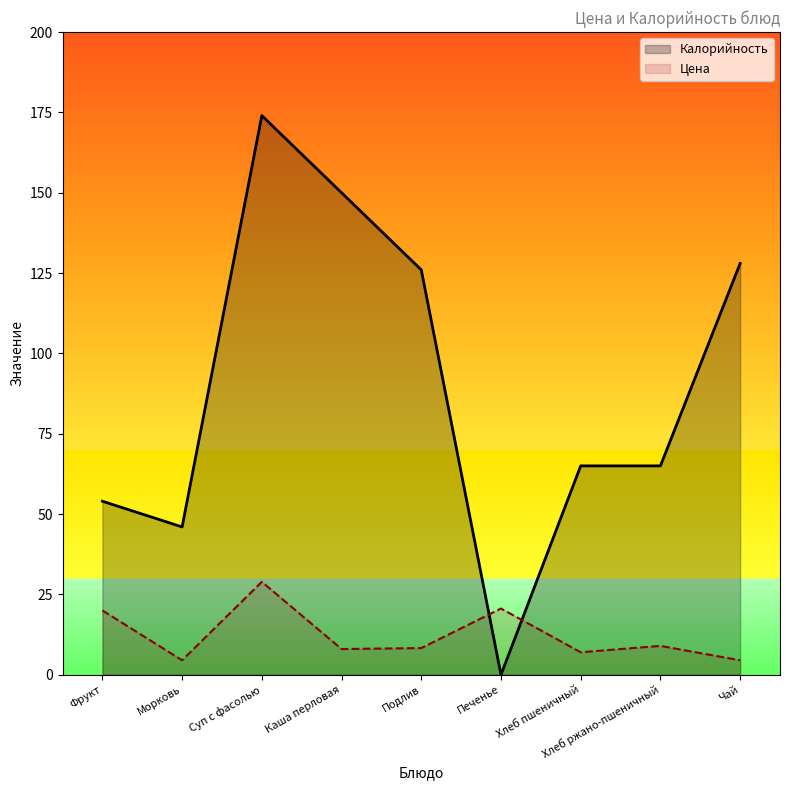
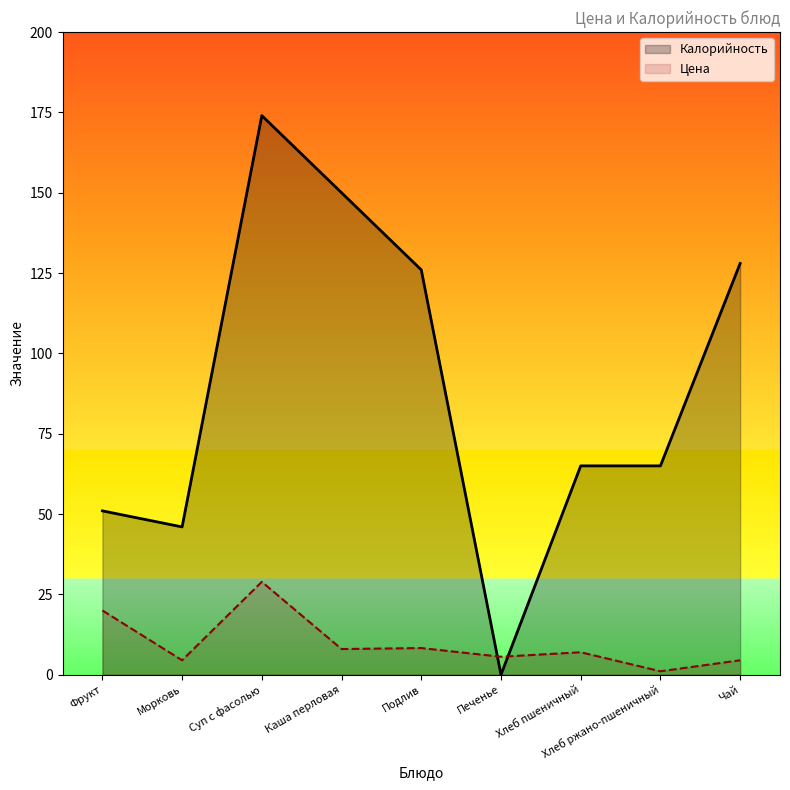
  {
    "Калорийность": {
-     "Фрукт": 54,
+     "Фрукт": 51,
      "Морковь": 46,
      "Суп с фасолью": 174,
      "Каша перловая": 150,
      "Подлив": 126,
      "Печенье": 0,
      "Хлеб пшеничный": 65,
      "Хлеб ржано-пшеничный": 65,
      "Чай": 128
    },
    "Цена": {
      "Фрукт": 20,
      "Морковь": 5,
      "Суп с фасолью": 29,
      "Каша перловая": 8,
      "Подлив": 8,
-     "Печенье": 21,
+     "Печенье": 6,
      "Хлеб пшеничный": 7,
-     "Хлеб ржано-пшеничный": 9,
+     "Хлеб ржано-пшеничный": 1,
      "Чай": 5
    }
  }
